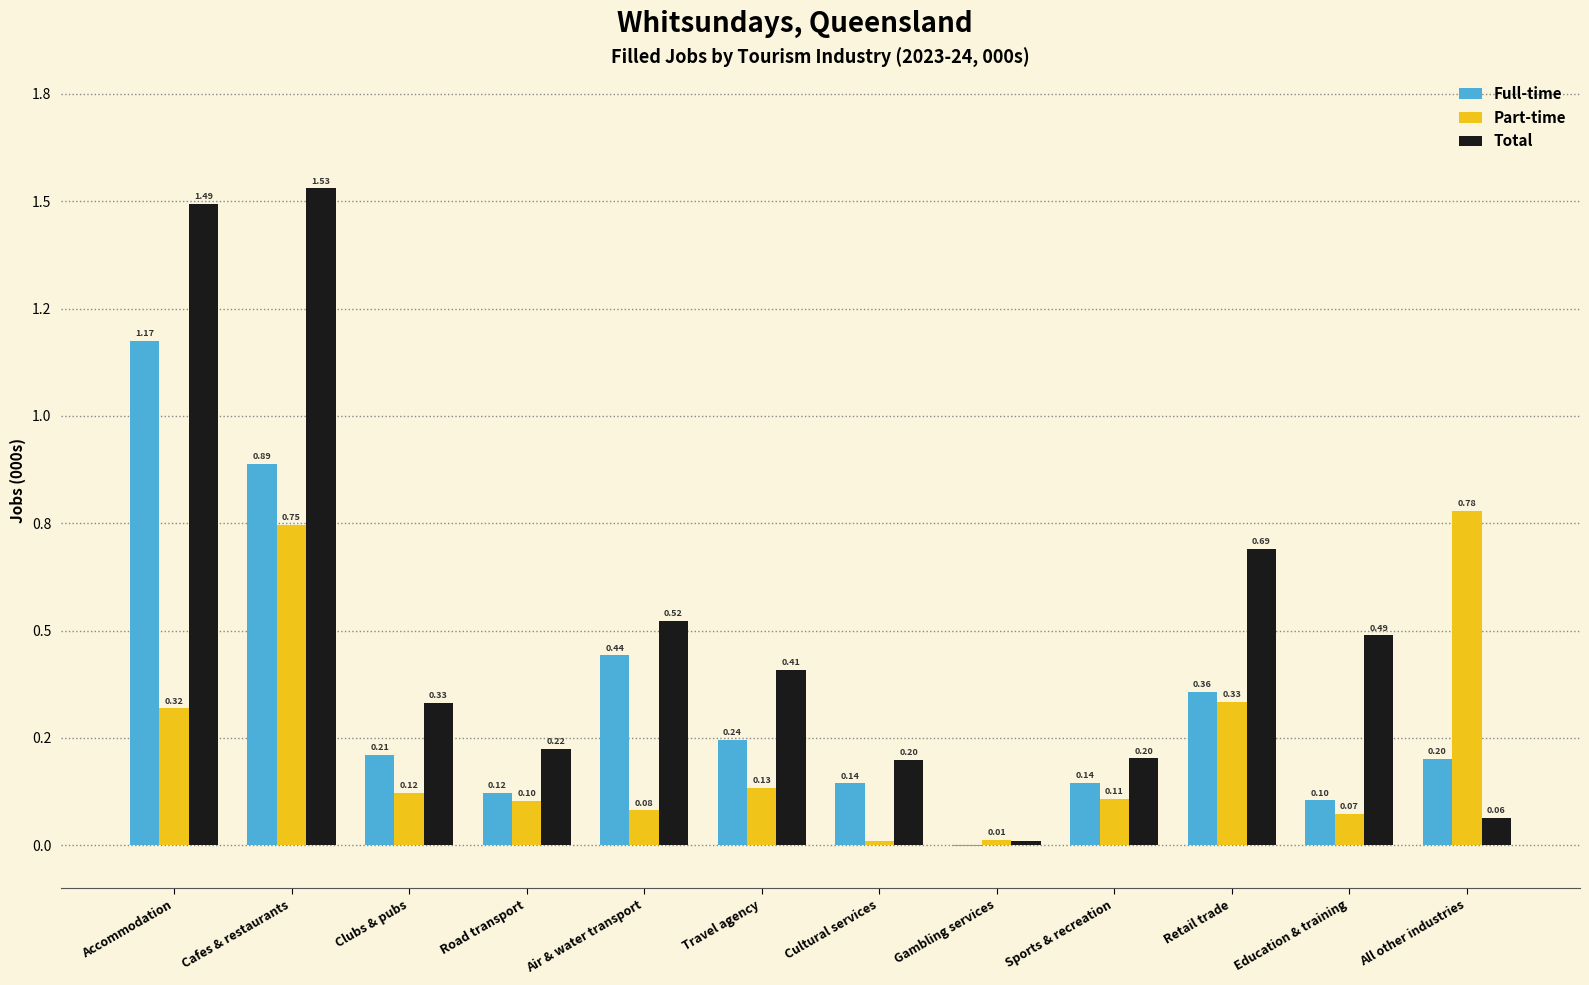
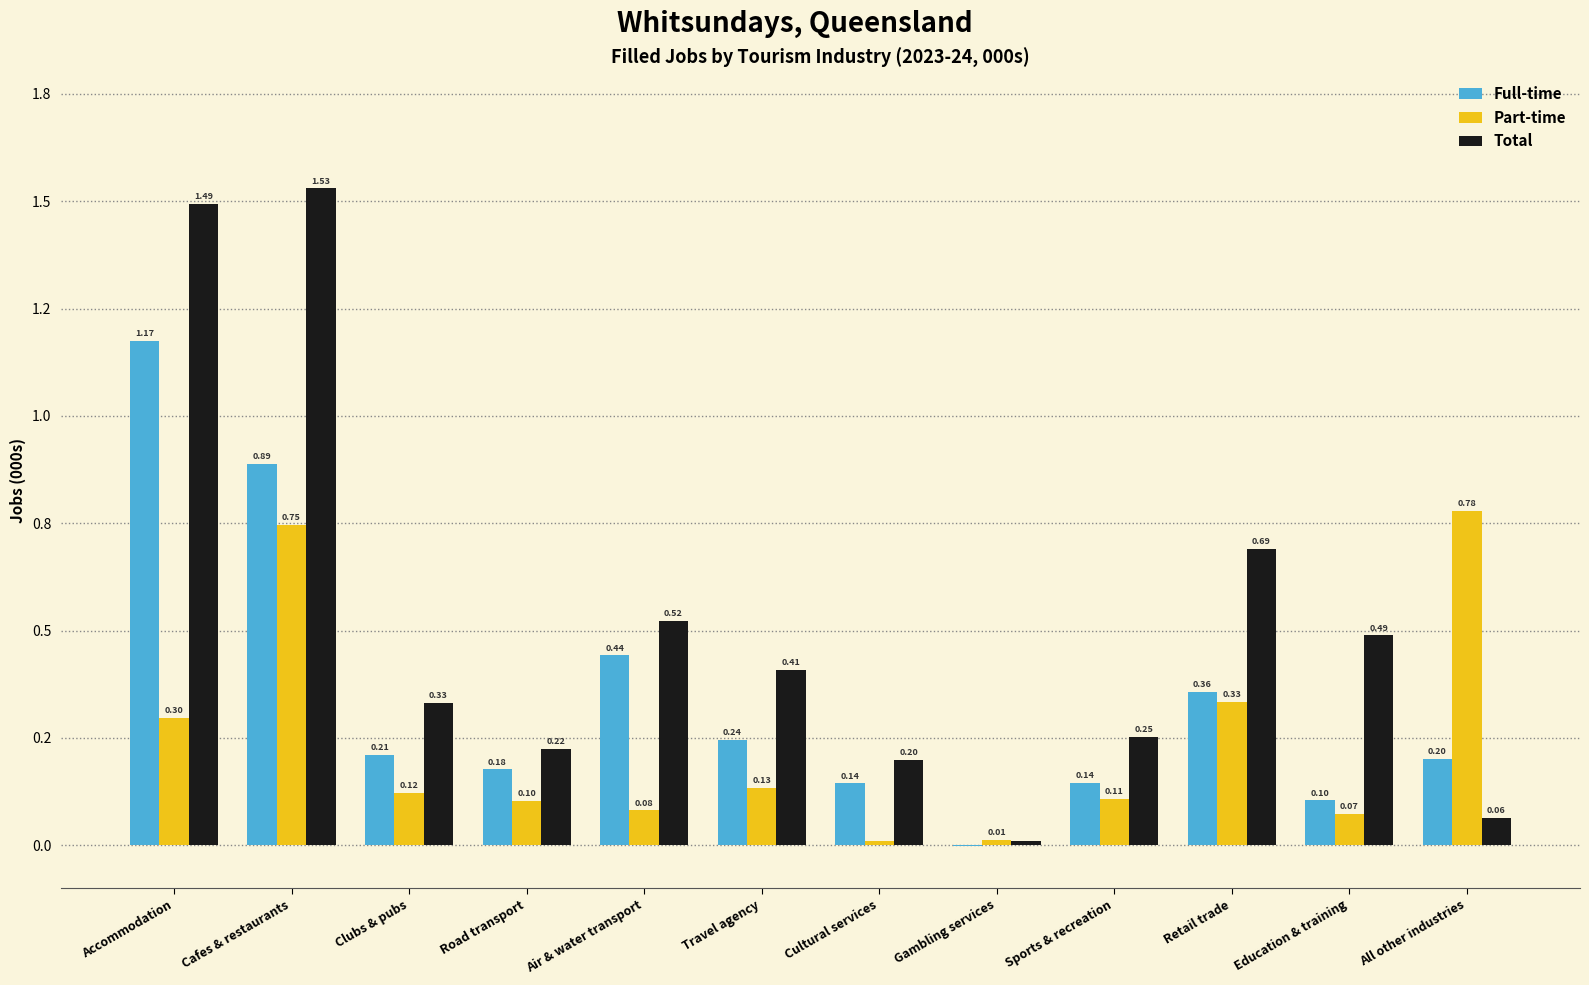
  {
    "Full-time": {
      "Accommodation": 1.17,
      "Cafes & restaurants": 0.89,
      "Clubs & pubs": 0.21,
-     "Road transport": 0.12,
+     "Road transport": 0.18,
      "Air & water transport": 0.44,
      "Travel agency": 0.24,
      "Cultural services": 0.14,
      "Sports & recreation": 0.14,
      "Retail trade": 0.36,
      "Education & training": 0.10,
      "All other industries": 0.20
    },
    "Part-time": {
-     "Accommodation": 0.32,
+     "Accommodation": 0.30,
      "Cafes & restaurants": 0.75,
      "Clubs & pubs": 0.12,
      "Road transport": 0.10,
      "Air & water transport": 0.08,
      "Travel agency": 0.13,
      "Gambling services": 0.01,
      "Sports & recreation": 0.11,
      "Retail trade": 0.33,
      "Education & training": 0.07,
      "All other industries": 0.78
    },
    "Total": {
      "Accommodation": 1.49,
      "Cafes & restaurants": 1.53,
      "Clubs & pubs": 0.33,
      "Road transport": 0.22,
      "Air & water transport": 0.52,
      "Travel agency": 0.41,
      "Cultural services": 0.20,
-     "Sports & recreation": 0.20,
+     "Sports & recreation": 0.25,
      "Retail trade": 0.69,
      "Education & training": 0.49,
      "All other industries": 0.06
    }
  }
